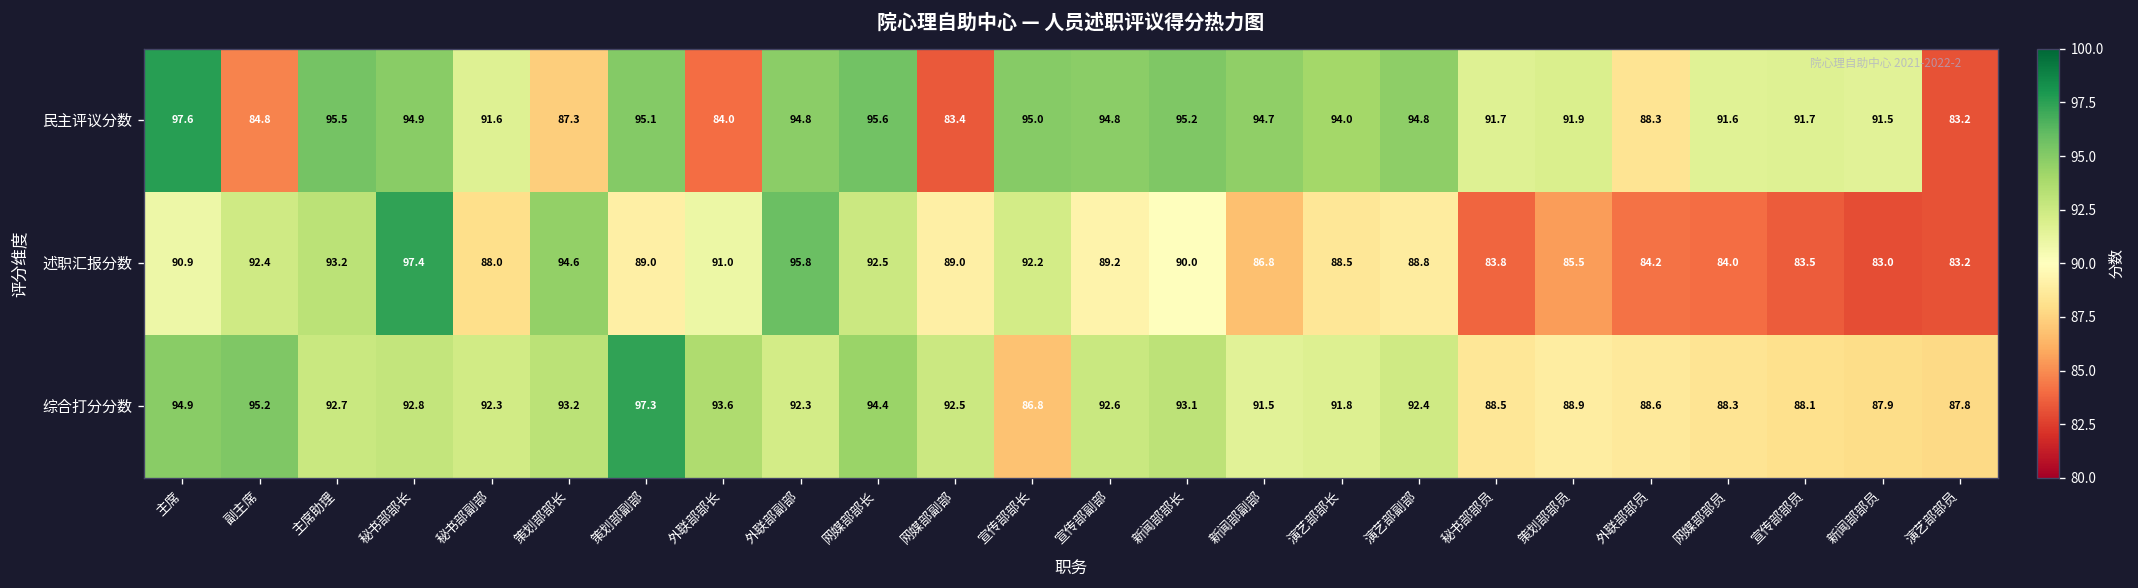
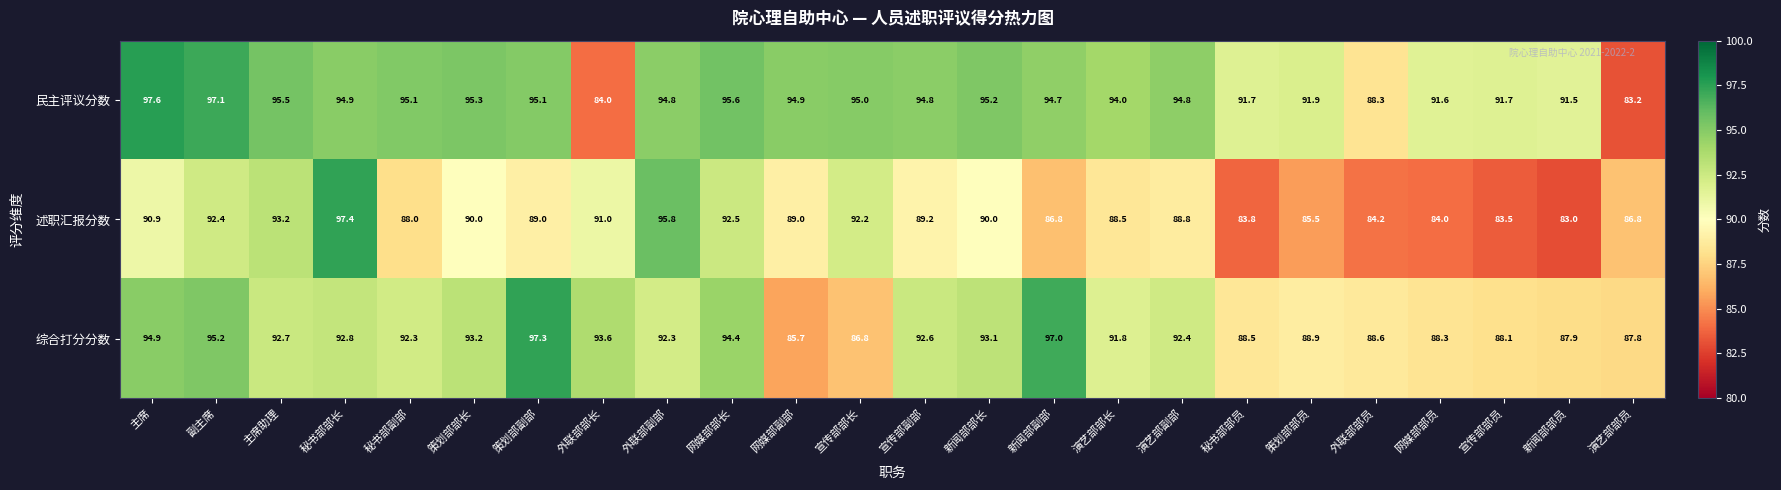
  {
    "民主评议分数": {
      "主席": 97.6,
-     "副主席": 84.8,
+     "副主席": 97.1,
      "主席助理": 95.5,
      "秘书部部长": 94.9,
-     "秘书部副部": 91.6,
-     "策划部部长": 87.3,
+     "秘书部副部": 95.1,
+     "策划部部长": 95.3,
      "策划部副部": 95.1,
      "外联部部长": 84.0,
      "外联部副部": 94.8,
      "网媒部部长": 95.6,
-     "网媒部副部": 83.4,
+     "网媒部副部": 94.9,
      "宣传部部长": 95.0,
      "宣传部副部": 94.8,
      "新闻部部长": 95.2,
      "新闻部副部": 94.7,
      "演艺部部长": 94.0,
      "演艺部副部": 94.8,
      "秘书部部员": 91.7,
      "策划部部员": 91.9,
      "外联部部员": 88.3,
      "网媒部部员": 91.6,
      "宣传部部员": 91.7,
      "演艺部部员": 83.2
    },
    "述职汇报分数": {
      "主席": 90.9,
      "副主席": 92.4,
      "主席助理": 93.2,
      "秘书部部长": 97.4,
      "秘书部副部": 88.0,
-     "策划部部长": 94.6,
+     "策划部部长": 90.0,
      "策划部副部": 89.0,
      "外联部部长": 91.0,
      "外联部副部": 95.8,
      "网媒部部长": 92.5,
      "网媒部副部": 89.0,
      "宣传部部长": 92.2,
      "宣传部副部": 89.2,
      "新闻部部长": 90.0,
      "新闻部副部": 86.8,
      "演艺部部长": 88.5,
      "演艺部副部": 88.8,
      "秘书部部员": 83.8,
      "策划部部员": 85.5,
      "外联部部员": 84.2,
      "网媒部部员": 84.0,
      "宣传部部员": 83.5,
      "新闻部部员": 83.0,
-     "演艺部部员": 83.2
+     "演艺部部员": 86.8
    },
    "综合打分分数": {
      "主席": 94.9,
      "副主席": 95.2,
      "主席助理": 92.7,
      "秘书部部长": 92.8,
      "秘书部副部": 92.3,
      "策划部部长": 93.2,
      "策划部副部": 97.3,
      "外联部部长": 93.6,
      "外联部副部": 92.3,
      "网媒部部长": 94.4,
-     "网媒部副部": 92.5,
+     "网媒部副部": 85.7,
      "宣传部部长": 86.8,
      "宣传部副部": 92.6,
      "新闻部部长": 93.1,
-     "新闻部副部": 91.5,
+     "新闻部副部": 97.0,
      "演艺部部长": 91.8,
      "演艺部副部": 92.4,
      "秘书部部员": 88.5,
      "策划部部员": 88.9,
      "外联部部员": 88.6,
      "网媒部部员": 88.3,
      "宣传部部员": 88.1,
      "新闻部部员": 87.9,
      "演艺部部员": 87.8
    }
  }
